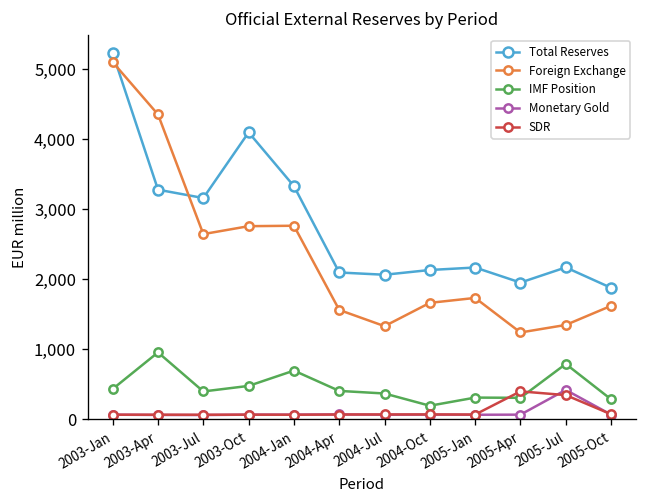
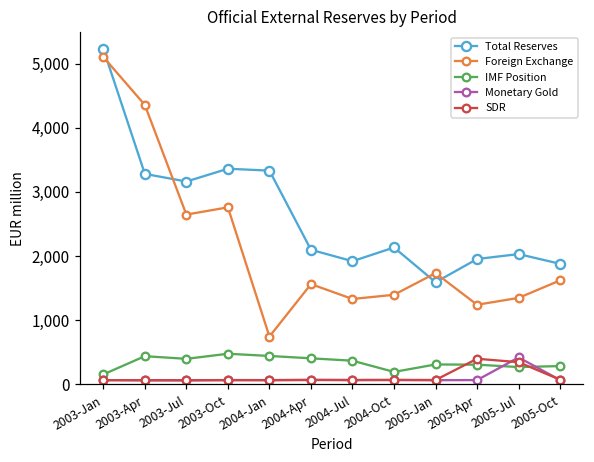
  {
    "Total Reserves": {
      "2003-Jan": "5,200",
      "2003-Apr": "3,300",
      "2003-Jul": "3,200",
-     "2003-Oct": "4,100",
+     "2003-Oct": "3,400",
      "2004-Jan": "3,300",
      "2004-Apr": "2,100",
-     "2004-Jul": "2,100",
+     "2004-Jul": "1,900",
      "2004-Oct": "2,100",
-     "2005-Jan": "2,200",
+     "2005-Jan": "1,600",
      "2005-Apr": "2,000",
-     "2005-Jul": "2,200",
+     "2005-Jul": "2,000",
      "2005-Oct": "1,900"
    },
    "Foreign Exchange": {
      "2003-Jan": "5,100",
      "2003-Apr": "4,400",
      "2003-Jul": "2,600",
      "2003-Oct": "2,800",
-     "2004-Jan": "2,800",
+     "2004-Jan": "700",
      "2004-Apr": "1,600",
      "2004-Jul": "1,300",
-     "2004-Oct": "1,700",
+     "2004-Oct": "1,400",
      "2005-Jan": "1,700",
      "2005-Apr": "1,200",
      "2005-Jul": "1,300",
      "2005-Oct": "1,600"
    },
    "IMF Position": {
-     "2003-Jan": "400",
-     "2003-Apr": "1,000",
+     "2003-Jan": "200",
+     "2003-Apr": "400",
      "2003-Jul": "400",
      "2003-Oct": "500",
-     "2004-Jan": "700",
+     "2004-Jan": "400",
      "2004-Apr": "400",
      "2004-Jul": "400",
      "2004-Oct": "200",
      "2005-Jan": "300",
      "2005-Apr": "300",
-     "2005-Jul": "800",
+     "2005-Jul": "300",
      "2005-Oct": "300"
    },
    "Monetary Gold": {
      "2005-Apr": "100",
      "2005-Jul": "400"
    },
    "SDR": {
      "2005-Apr": "400",
      "2005-Jul": "300"
    }
  }
